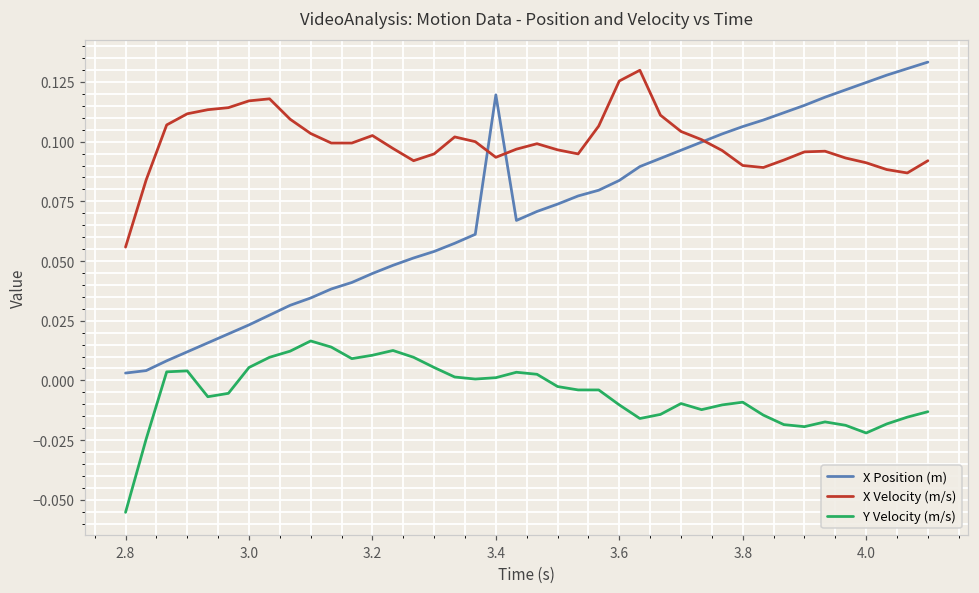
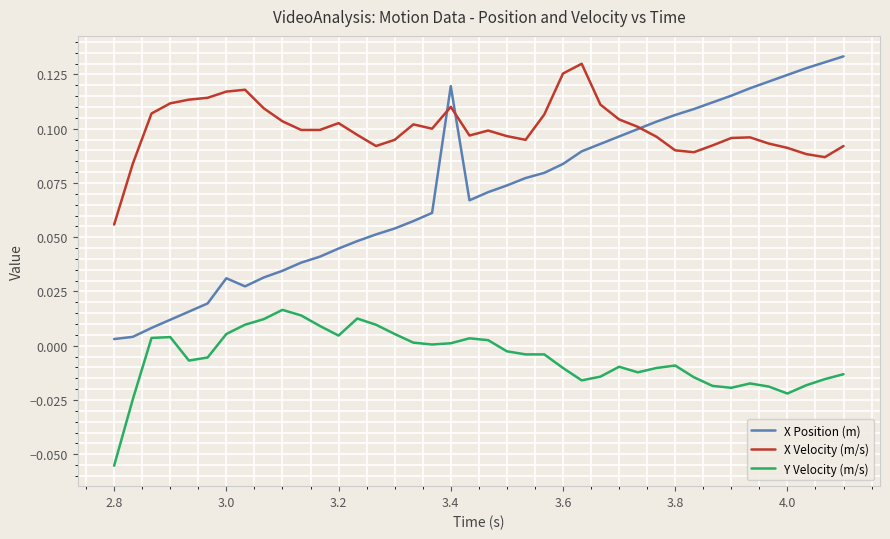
  {
    "X Position (m)": {
      "2.8": 0.003,
-     "3.0": 0.023,
+     "3.0": 0.031,
      "3.2": 0.045,
      "3.4": 0.120,
      "3.6": 0.084,
      "3.8": 0.106,
      "4.0": 0.125
    },
    "X Velocity (m/s)": {
      "2.8": 0.056,
      "3.0": 0.117,
      "3.2": 0.103,
-     "3.4": 0.093,
+     "3.4": 0.110,
      "3.6": 0.125,
      "3.8": 0.090,
      "4.0": 0.091
    },
    "Y Velocity (m/s)": {
      "2.8": -0.055,
      "3.0": 0.005,
-     "3.2": 0.011,
+     "3.2": 0.005,
      "3.4": 0.001,
      "3.6": -0.010,
      "3.8": -0.009,
      "4.0": -0.022
    }
  }
